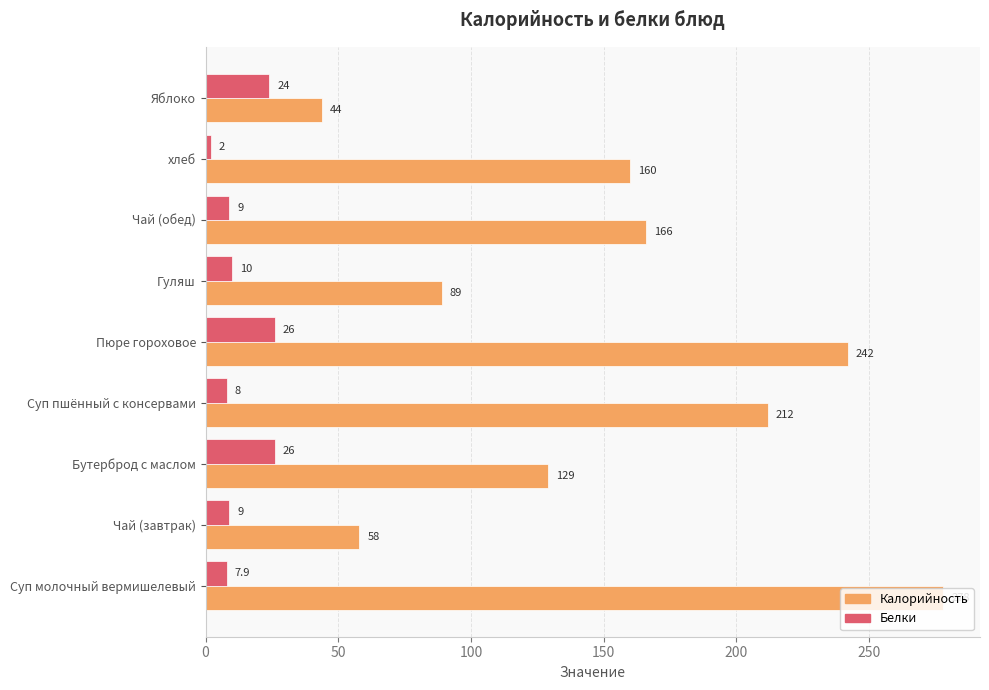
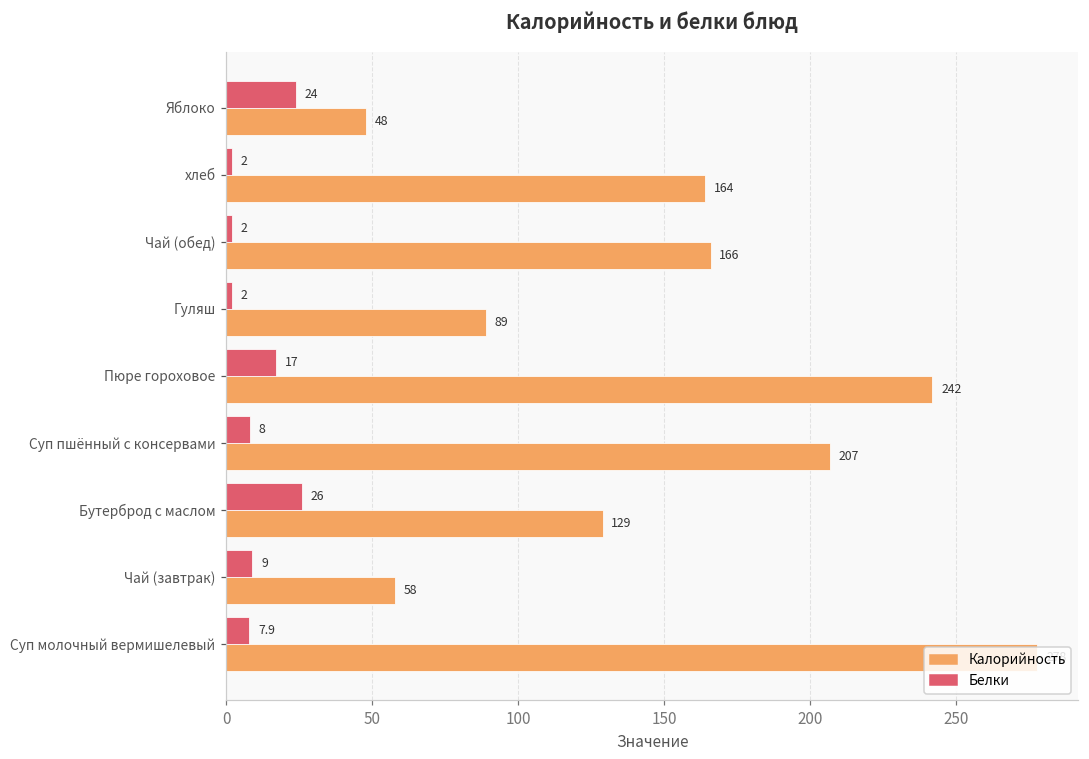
  {
    "Калорийность": {
-     "Яблоко": 44,
-     "хлеб": 160,
+     "Яблоко": 48,
+     "хлеб": 164,
      "Чай (обед)": 166,
      "Гуляш": 89,
      "Пюре гороховое": 242,
-     "Суп пшённый с консервами": 212,
+     "Суп пшённый с консервами": 207,
      "Бутерброд с маслом": 129,
      "Чай (завтрак)": 58
    },
    "Белки": {
      "Яблоко": 24,
      "хлеб": 2,
-     "Чай (обед)": 9,
-     "Гуляш": 10,
-     "Пюре гороховое": 26,
+     "Чай (обед)": 2,
+     "Гуляш": 2,
+     "Пюре гороховое": 17,
      "Суп пшённый с консервами": 8,
      "Бутерброд с маслом": 26,
      "Чай (завтрак)": 9,
      "Суп молочный вермишелевый": 7.9
    }
  }
